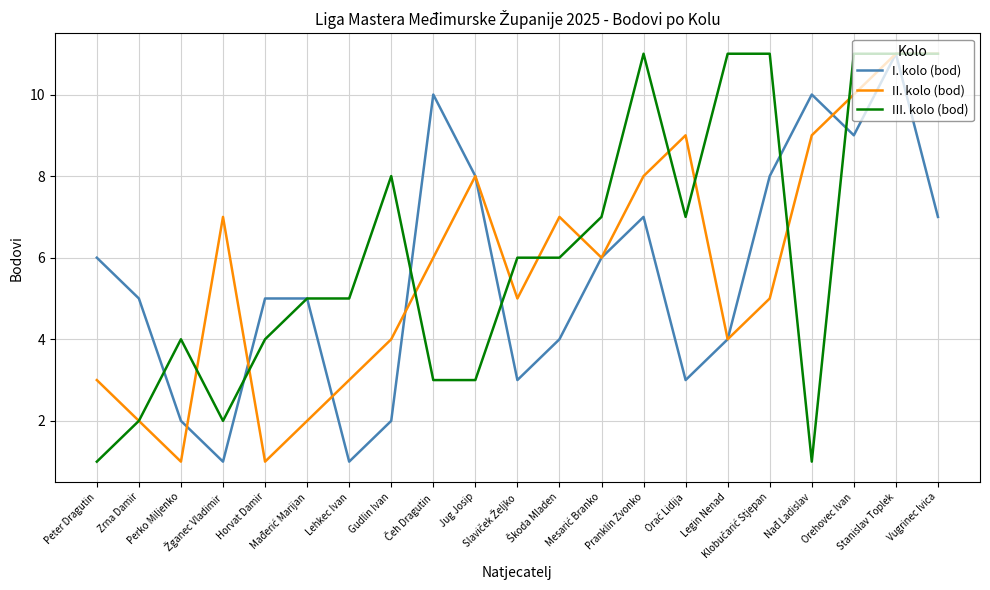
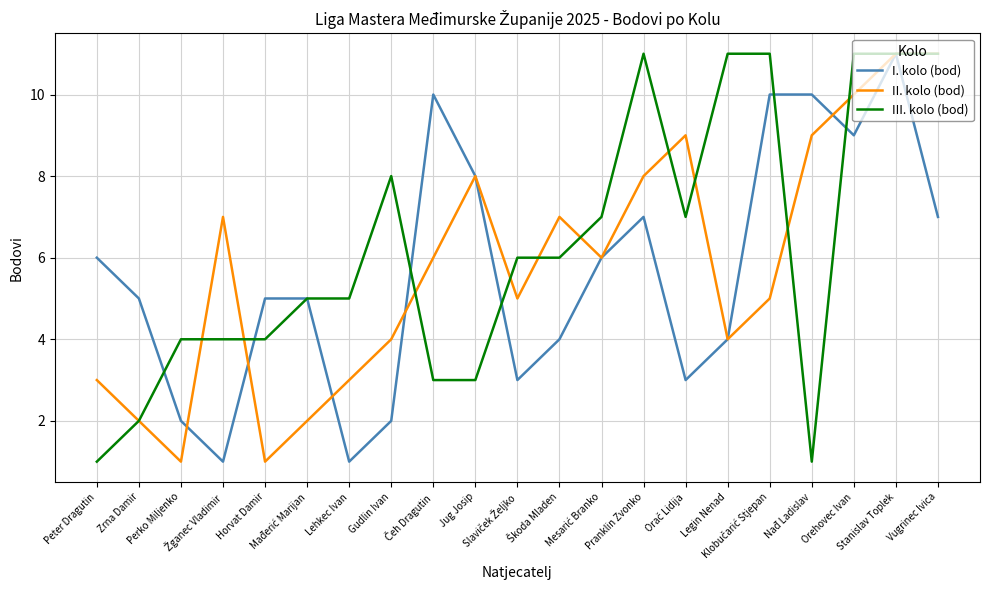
  {
    "I. kolo (bod)": {
      "Peter Dragutin": 6,
      "Zrna Damir": 5,
      "Perko Miljenko": 2,
      "Žganec Vladimir": 1,
      "Horvat Damir": 5,
      "Lehkec Ivan": 1,
      "Gudlin Ivan": 2,
      "Čeh Dragutin": 10,
      "Slaviček Željko": 3,
      "Škoda Mladen": 4,
      "Pranklin Zvonko": 7,
      "Orač Lidija": 3,
-     "Klobučarić Stjepan": 8,
+     "Klobučarić Stjepan": 10,
      "Nađ Ladislav": 10,
      "Orehovec Ivan": 9,
      "Vugrinec Ivica": 7
    },
    "II. kolo (bod)": {
      "Peter Dragutin": 3,
      "Perko Miljenko": 1,
      "Žganec Vladimir": 7,
      "Horvat Damir": 1,
      "Mađerić Marijan": 2,
      "Lehkec Ivan": 3,
      "Gudlin Ivan": 4,
      "Čeh Dragutin": 6,
      "Slaviček Željko": 5,
      "Škoda Mladen": 7,
      "Pranklin Zvonko": 8,
      "Orač Lidija": 9,
      "Klobučarić Stjepan": 5,
      "Nađ Ladislav": 9
    },
    "III. kolo (bod)": {
      "Peter Dragutin": 1,
      "Perko Miljenko": 4,
-     "Žganec Vladimir": 2,
+     "Žganec Vladimir": 4,
      "Horvat Damir": 4,
      "Lehkec Ivan": 5,
      "Gudlin Ivan": 8,
      "Čeh Dragutin": 3,
      "Jug Josip": 3,
      "Slaviček Željko": 6,
      "Škoda Mladen": 6,
      "Mesarić Branko": 7,
      "Pranklin Zvonko": 11,
      "Orač Lidija": 7,
      "Legin Nenad": 11,
      "Klobučarić Stjepan": 11,
      "Nađ Ladislav": 1
    }
  }
